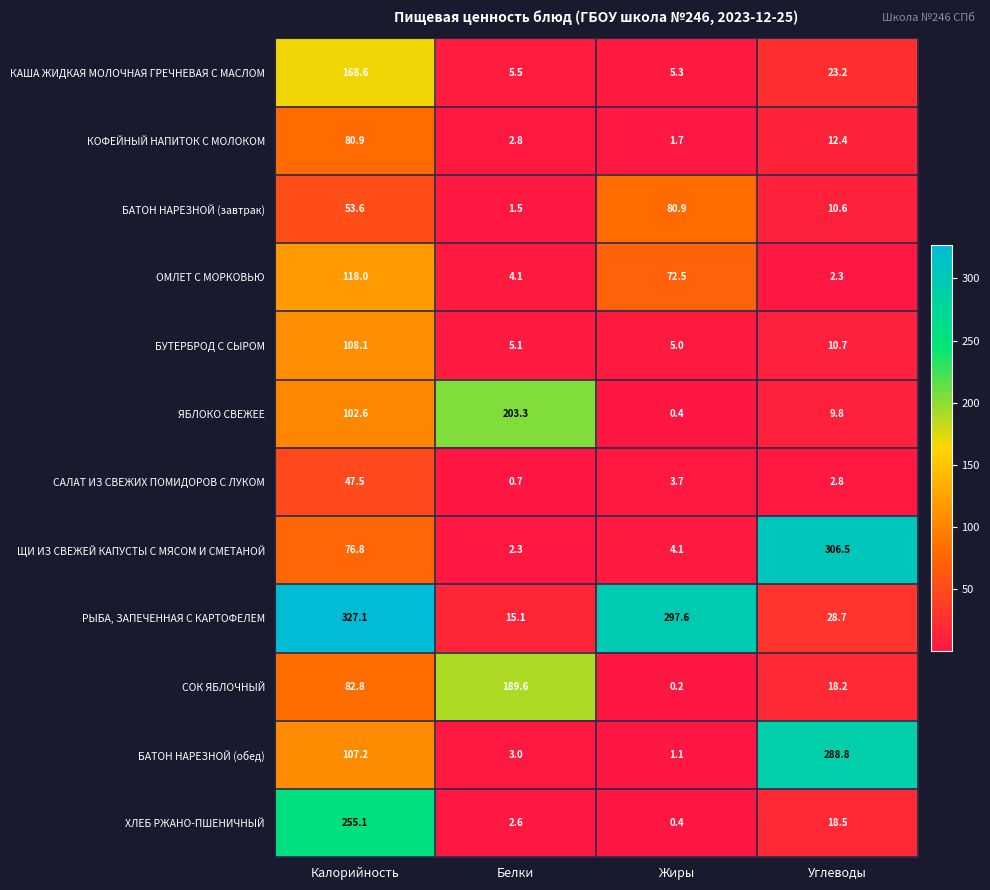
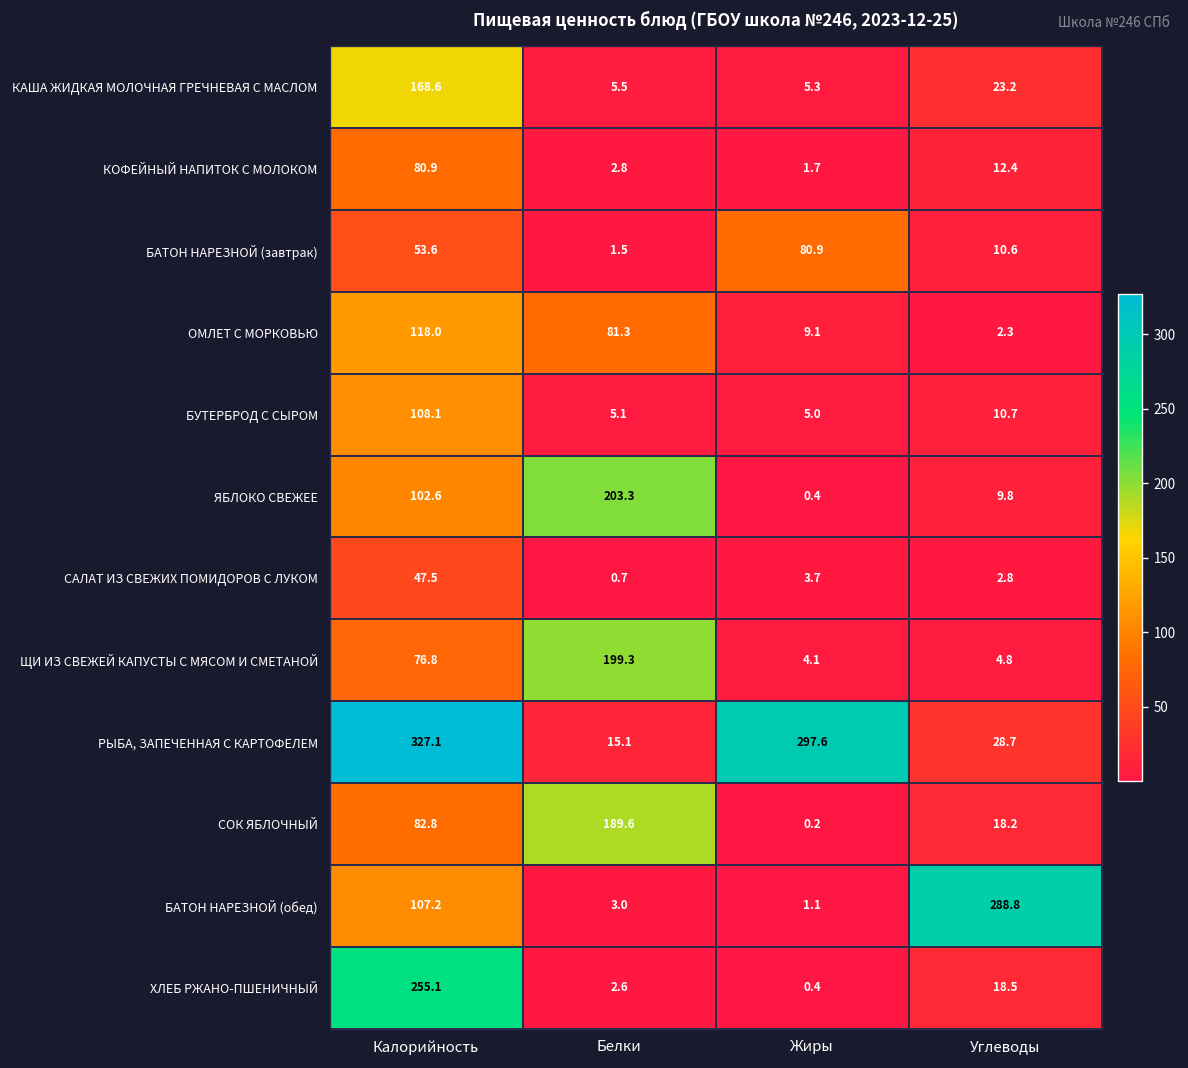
  {
    "КАША ЖИДКАЯ МОЛОЧНАЯ ГРЕЧНЕВАЯ С МАСЛОМ": {
      "Калорийность": 168.6,
      "Белки": 5.5,
      "Жиры": 5.3,
      "Углеводы": 23.2
    },
    "КОФЕЙНЫЙ НАПИТОК С МОЛОКОМ": {
      "Калорийность": 80.9,
      "Белки": 2.8,
      "Жиры": 1.7,
      "Углеводы": 12.4
    },
    "БАТОН НАРЕЗНОЙ (завтрак)": {
      "Калорийность": 53.6,
      "Белки": 1.5,
      "Жиры": 80.9,
      "Углеводы": 10.6
    },
    "ОМЛЕТ С МОРКОВЬЮ": {
      "Калорийность": 118.0,
-     "Белки": 4.1,
-     "Жиры": 72.5,
+     "Белки": 81.3,
+     "Жиры": 9.1,
      "Углеводы": 2.3
    },
    "БУТЕРБРОД С СЫРОМ": {
      "Калорийность": 108.1,
      "Белки": 5.1,
      "Жиры": 5.0,
      "Углеводы": 10.7
    },
    "ЯБЛОКО СВЕЖЕЕ": {
      "Калорийность": 102.6,
      "Белки": 203.3,
      "Жиры": 0.4,
      "Углеводы": 9.8
    },
    "САЛАТ ИЗ СВЕЖИХ ПОМИДОРОВ С ЛУКОМ": {
      "Калорийность": 47.5,
      "Белки": 0.7,
      "Жиры": 3.7,
      "Углеводы": 2.8
    },
    "ЩИ ИЗ СВЕЖЕЙ КАПУСТЫ С МЯСОМ И СМЕТАНОЙ": {
      "Калорийность": 76.8,
-     "Белки": 2.3,
+     "Белки": 199.3,
      "Жиры": 4.1,
-     "Углеводы": 306.5
+     "Углеводы": 4.8
    },
    "РЫБА, ЗАПЕЧЕННАЯ С КАРТОФЕЛЕМ": {
      "Калорийность": 327.1,
      "Белки": 15.1,
      "Жиры": 297.6,
      "Углеводы": 28.7
    },
    "СОК ЯБЛОЧНЫЙ": {
      "Калорийность": 82.8,
      "Белки": 189.6,
      "Жиры": 0.2,
      "Углеводы": 18.2
    },
    "БАТОН НАРЕЗНОЙ (обед)": {
      "Калорийность": 107.2,
      "Белки": 3.0,
      "Жиры": 1.1,
      "Углеводы": 288.8
    },
    "ХЛЕБ РЖАНО-ПШЕНИЧНЫЙ": {
      "Калорийность": 255.1,
      "Белки": 2.6,
      "Жиры": 0.4,
      "Углеводы": 18.5
    }
  }
